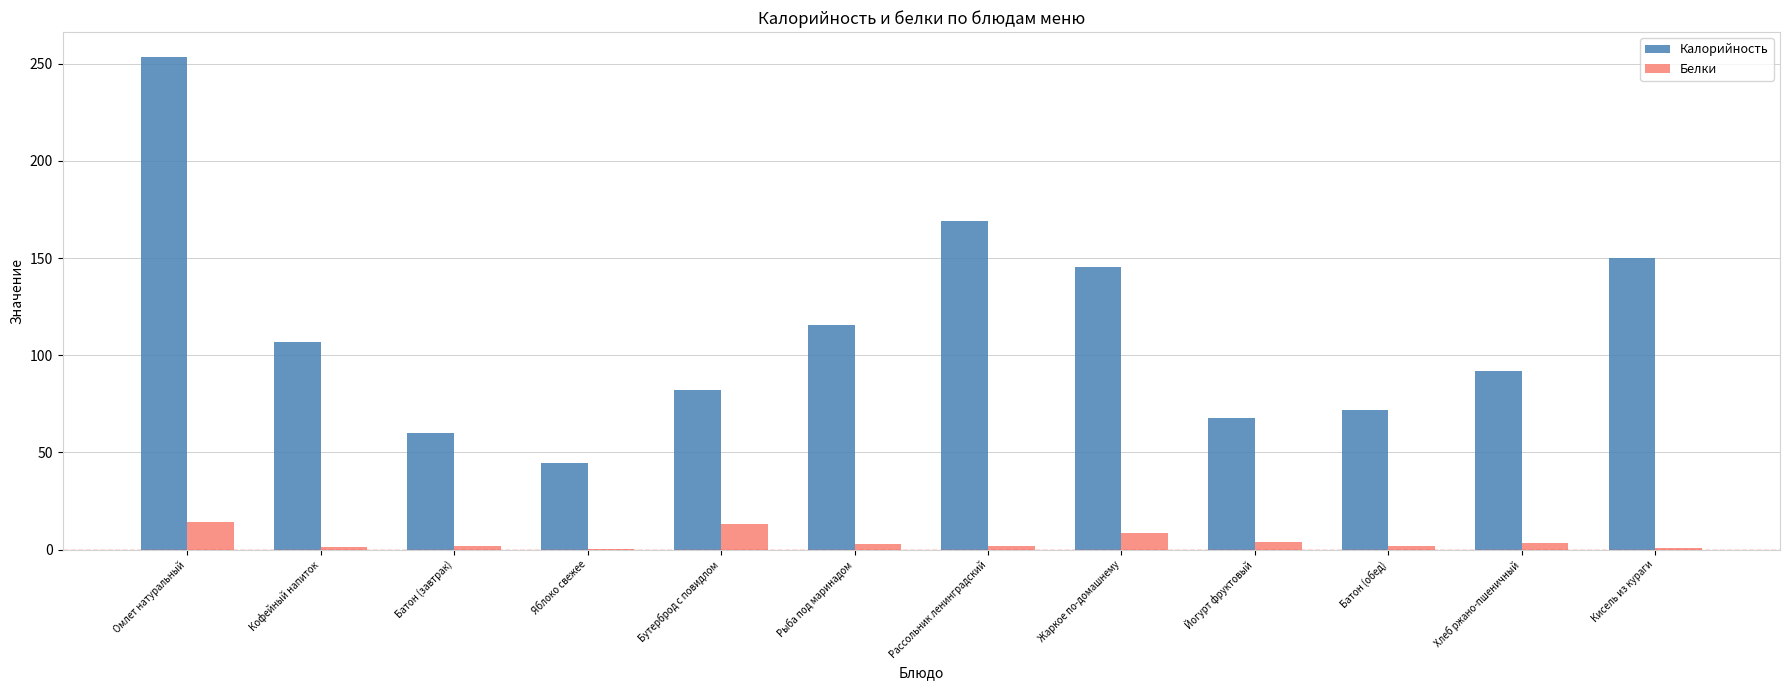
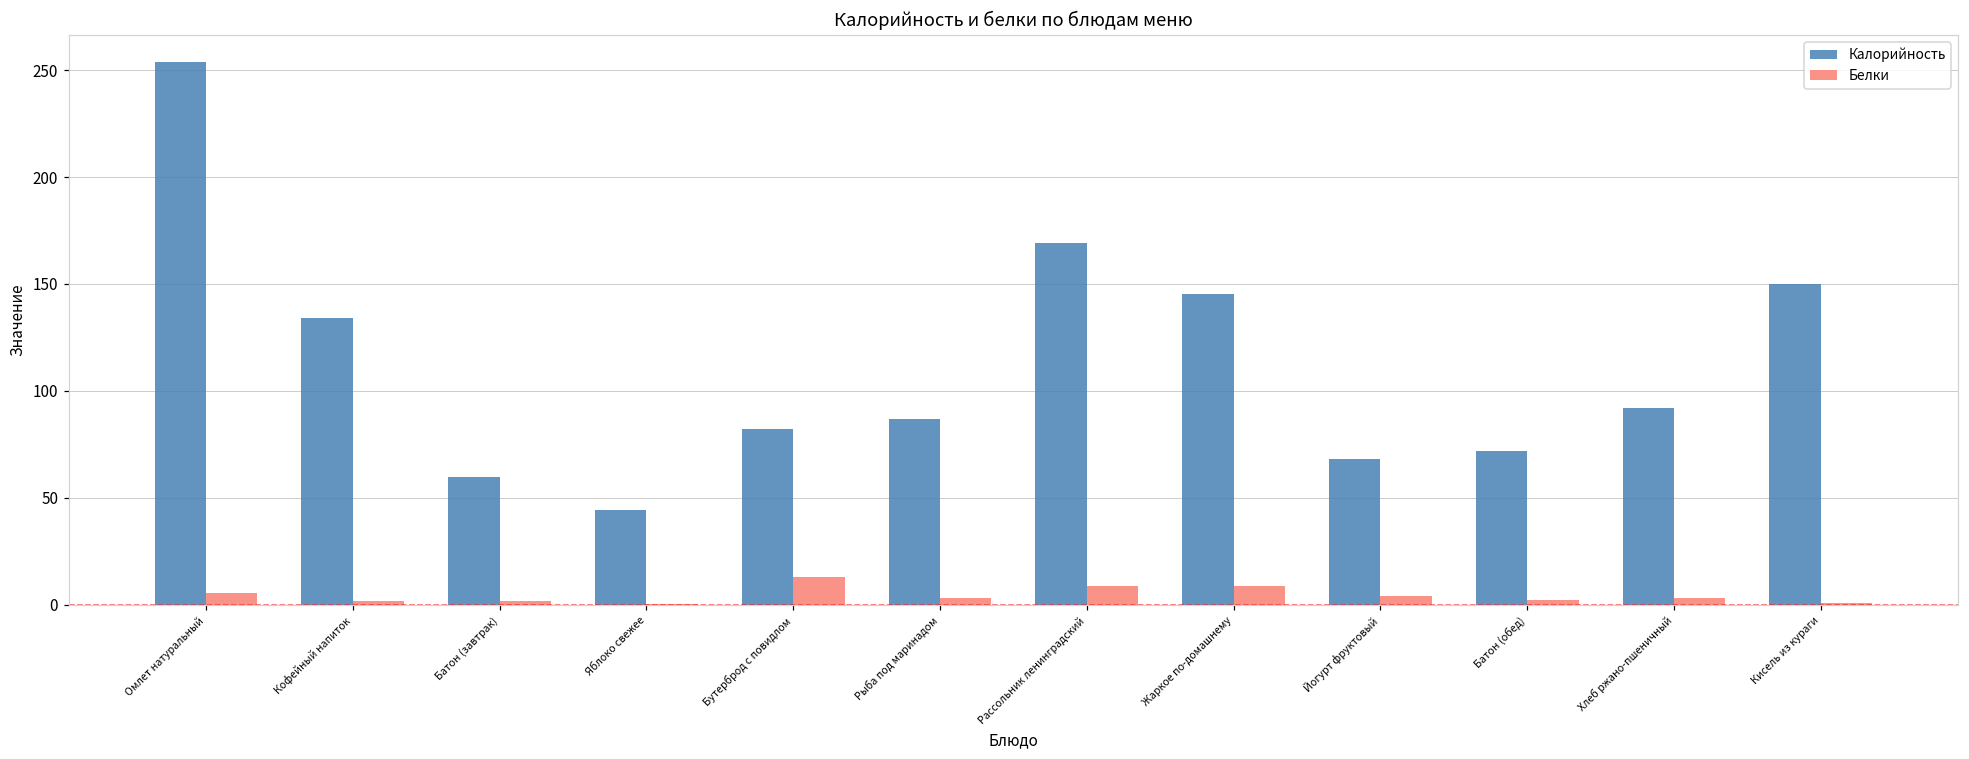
  {
    "Калорийность": {
      "Омлет натуральный": 254,
-     "Кофейный напиток": 107,
+     "Кофейный напиток": 134,
      "Батон (завтрак)": 60,
      "Яблоко свежее": 44,
      "Бутерброд с повидлом": 82,
-     "Рыба под маринадом": 116,
+     "Рыба под маринадом": 87,
      "Рассольник ленинградский": 169,
      "Жаркое по-домашнему": 146,
      "Йогурт фруктовый": 68,
      "Батон (обед)": 72,
      "Хлеб ржано-пшеничный": 92,
      "Кисель из кураги": 150
    },
    "Белки": {
-     "Омлет натуральный": 14,
+     "Омлет натуральный": 5,
      "Кофейный напиток": 2,
      "Батон (завтрак)": 2,
      "Бутерброд с повидлом": 13,
      "Рыба под маринадом": 3,
-     "Рассольник ленинградский": 2,
+     "Рассольник ленинградский": 9,
      "Жаркое по-домашнему": 9,
      "Йогурт фруктовый": 4,
      "Батон (обед)": 2,
      "Хлеб ржано-пшеничный": 3
    }
  }
